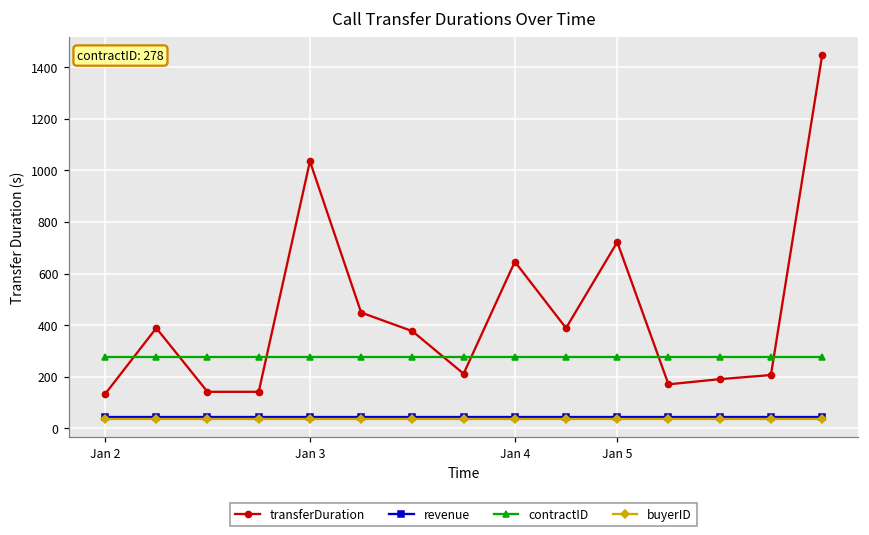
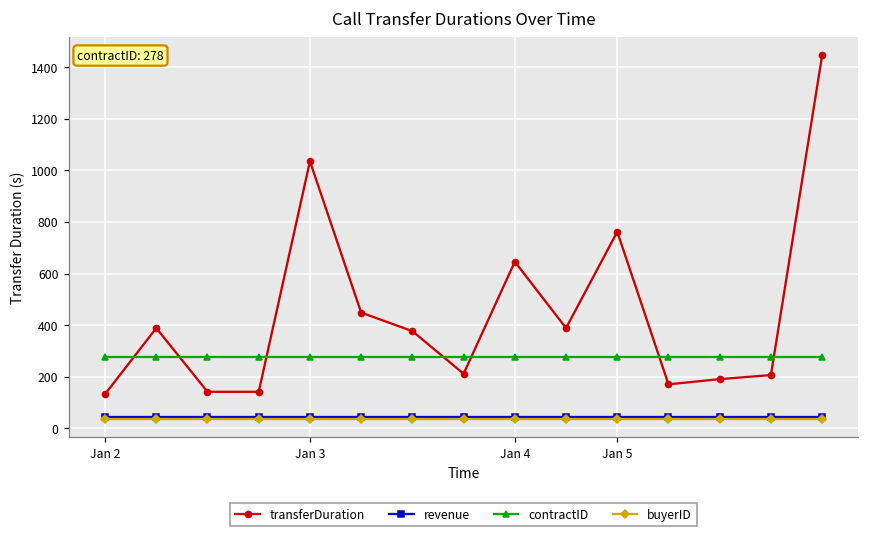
  {
    "transferDuration": {
      "Jan 2": 130,
      "Jan 3": 1040,
      "Jan 4": 650,
-     "Jan 5": 720
+     "Jan 5": 760
    },
    "contractID": {
      "Jan 2": 280,
      "Jan 3": 280,
      "Jan 4": 280,
      "Jan 5": 280
    }
  }
